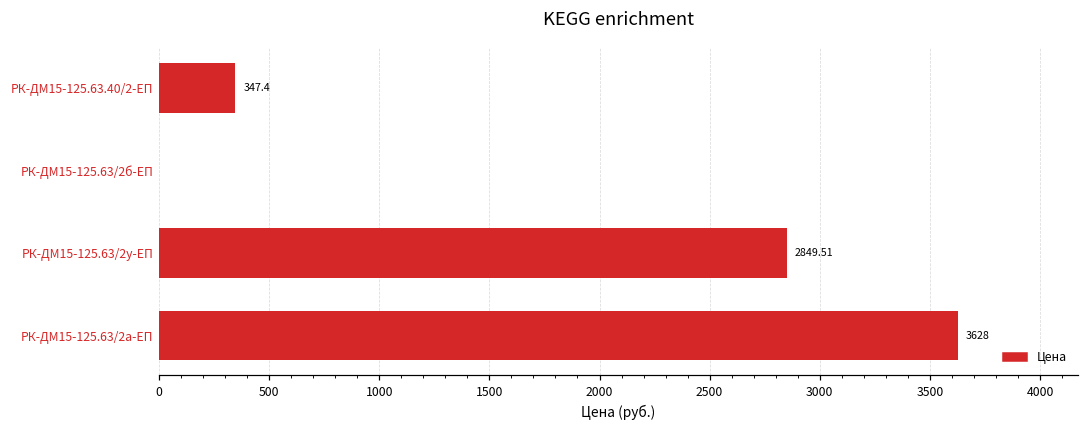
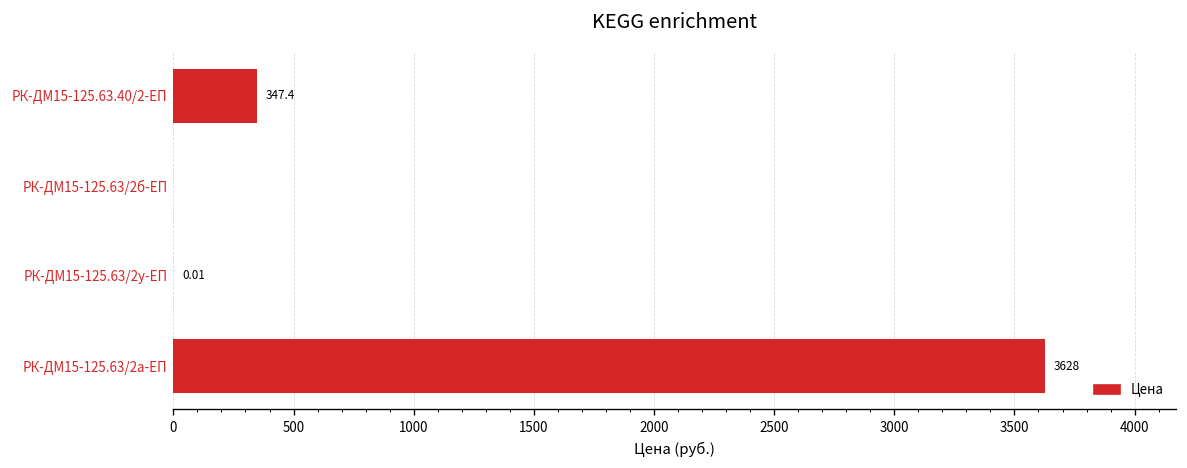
  {
    "РК-ДМ15-125.63.40/2-ЕП": 347.4,
-   "РК-ДМ15-125.63/2у-ЕП": 2849.51,
+   "РК-ДМ15-125.63/2у-ЕП": 0.01,
    "РК-ДМ15-125.63/2а-ЕП": 3628
  }
